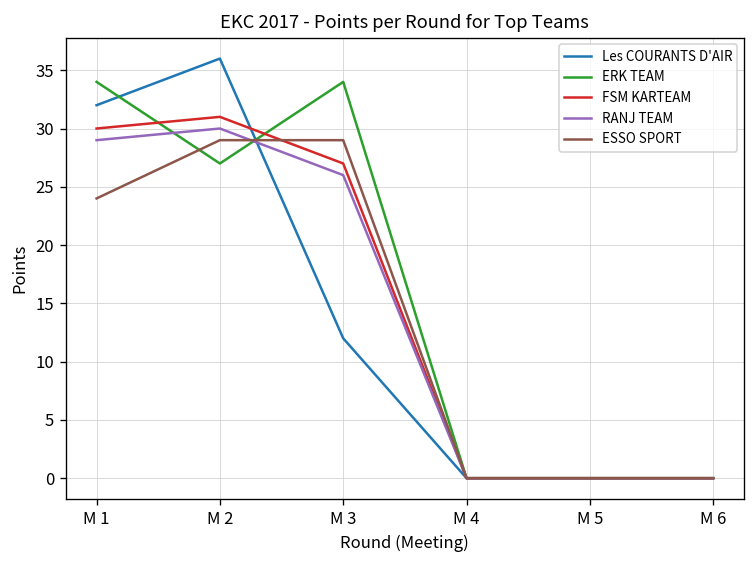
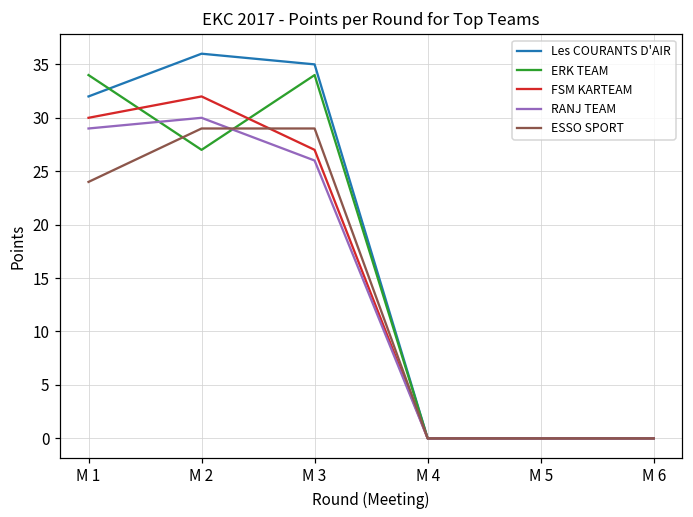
  {
    "Les COURANTS D'AIR": {
      "M 1": 32,
      "M 2": 36,
-     "M 3": 12
+     "M 3": 35
    },
    "ERK TEAM": {
      "M 1": 34,
      "M 2": 27,
      "M 3": 34
    },
    "FSM KARTEAM": {
      "M 1": 30,
-     "M 2": 31,
+     "M 2": 32,
      "M 3": 27
    },
    "RANJ TEAM": {
      "M 1": 29,
      "M 2": 30,
      "M 3": 26
    },
    "ESSO SPORT": {
      "M 1": 24,
      "M 2": 29,
      "M 3": 29
    }
  }
